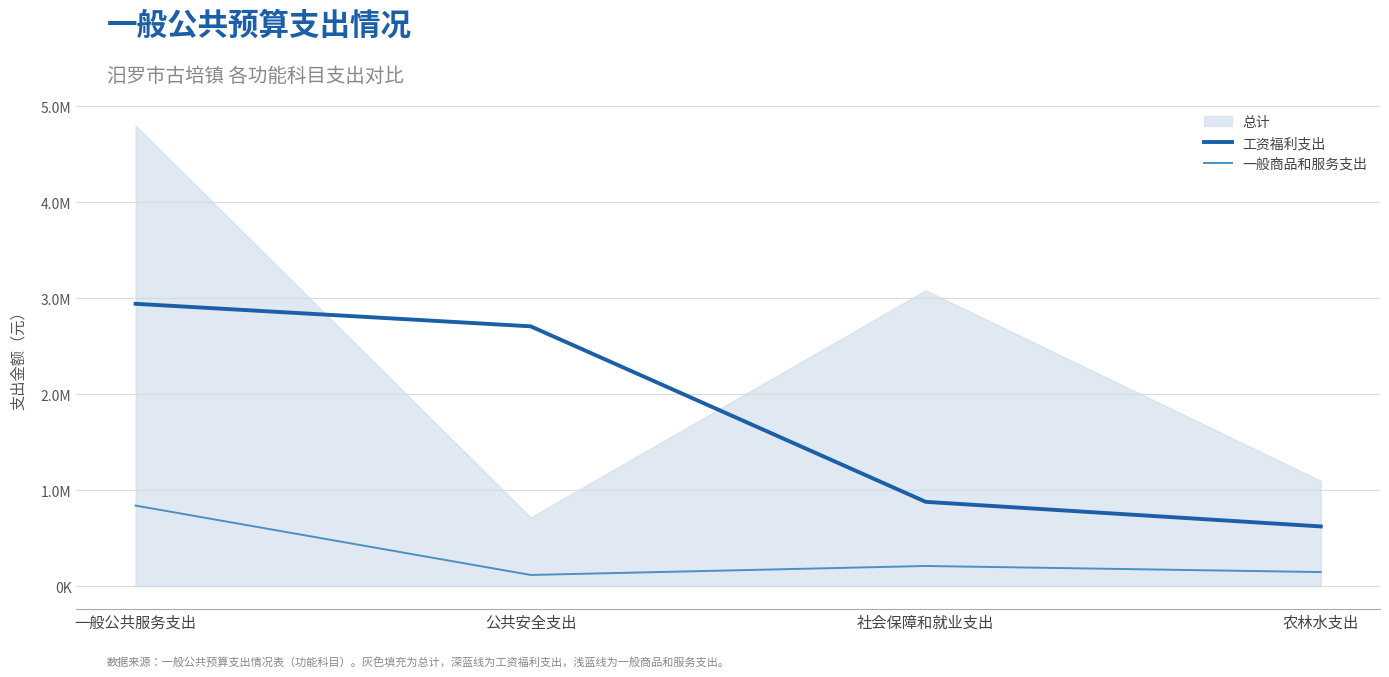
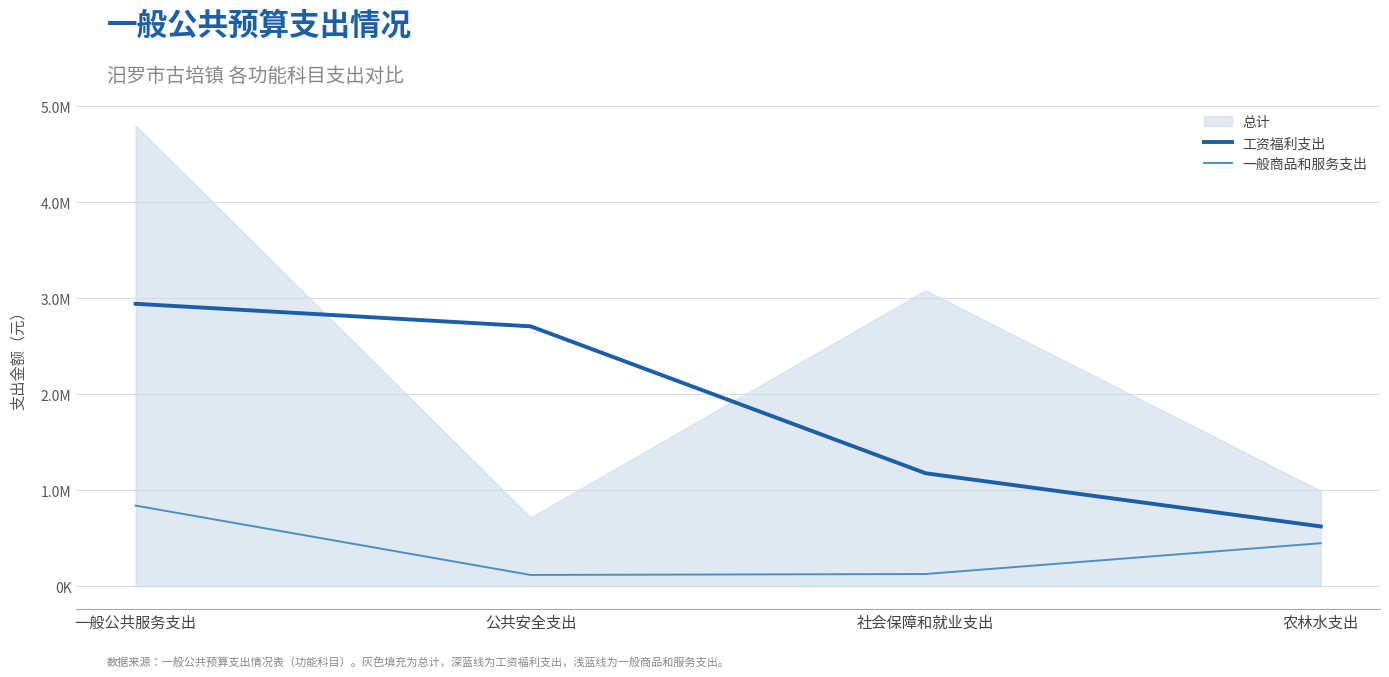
  {
    "工资福利支出": {
      "一般公共服务支出": 2900000,
      "公共安全支出": 2700000,
-     "社会保障和就业支出": 900000,
+     "社会保障和就业支出": 1200000,
      "农林水支出": 600000
    },
    "总计": {
      "一般公共服务支出": 4800000,
      "公共安全支出": 700000,
      "社会保障和就业支出": 3100000,
-     "农林水支出": 1100000
+     "农林水支出": 1000000
    },
    "一般商品和服务支出": {
      "一般公共服务支出": 800000,
      "公共安全支出": 100000,
-     "社会保障和就业支出": 200000,
-     "农林水支出": 100000
+     "社会保障和就业支出": 100000,
+     "农林水支出": 400000
    }
  }
